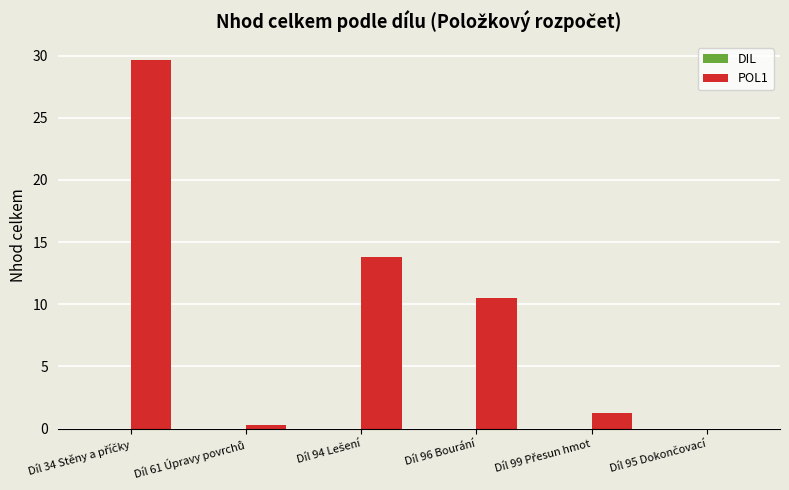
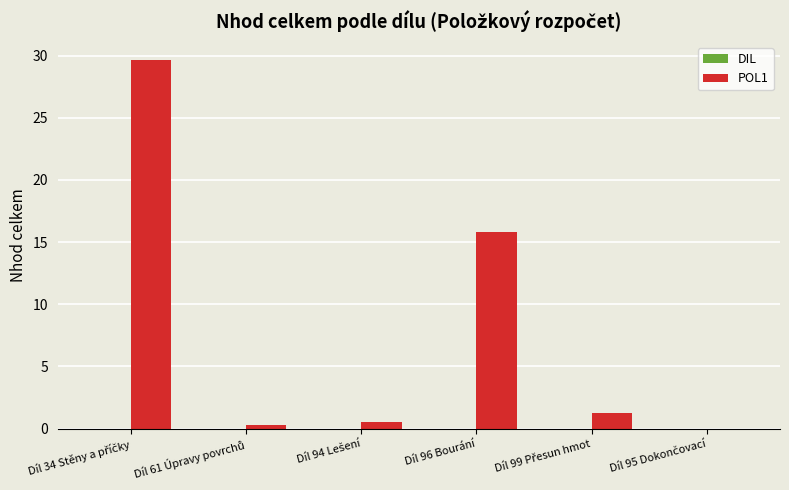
  {
    "DIL": {
      "Díl 34 Stěny a příčky": 0.0,
      "Díl 61 Úpravy povrchů": 0.0,
      "Díl 94 Lešení": 0.0,
      "Díl 96 Bourání": 0.0,
      "Díl 99 Přesun hmot": 0.0,
      "Díl 95 Dokončovací": 0.0
    },
    "POL1": {
      "Díl 34 Stěny a příčky": 29.6,
      "Díl 61 Úpravy povrchů": 0.3,
-     "Díl 94 Lešení": 13.8,
-     "Díl 96 Bourání": 10.5,
+     "Díl 94 Lešení": 0.6,
+     "Díl 96 Bourání": 15.8,
      "Díl 99 Přesun hmot": 1.3,
      "Díl 95 Dokončovací": 0.0
    }
  }
